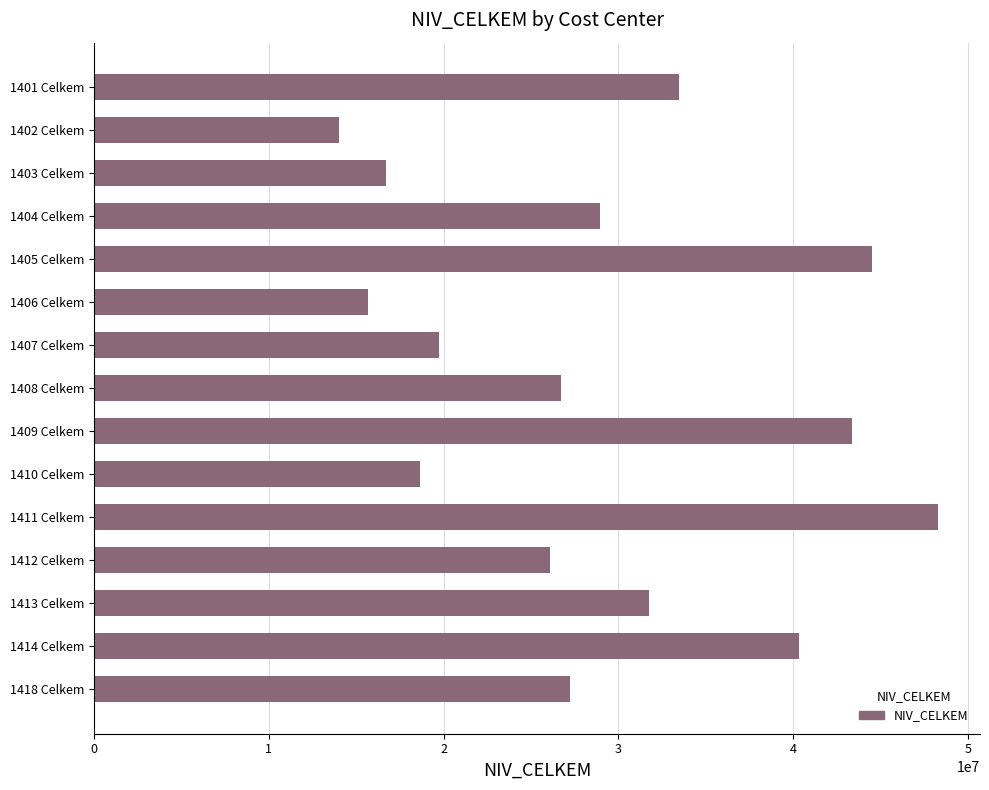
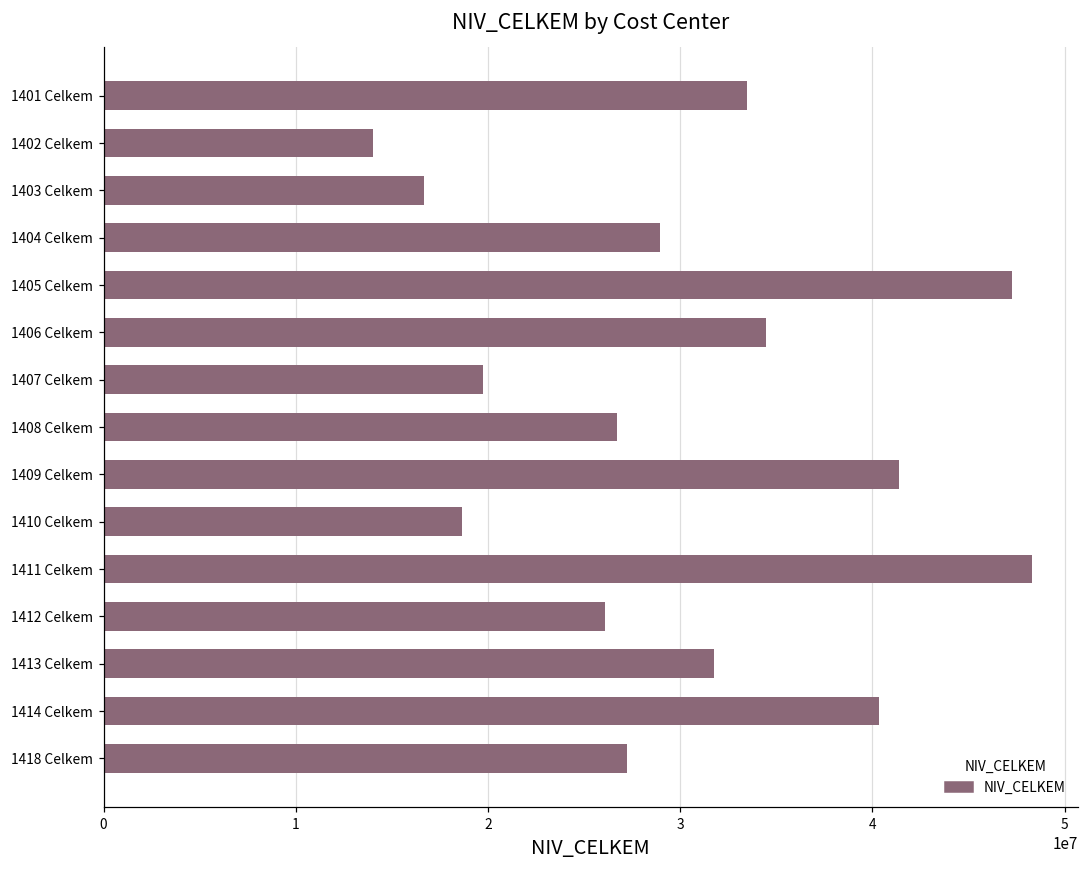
  {
    "1401 Celkem": 33500000,
    "1402 Celkem": 14000000,
    "1403 Celkem": 16700000,
    "1404 Celkem": 29000000,
-   "1405 Celkem": 44500000,
-   "1406 Celkem": 15700000,
+   "1405 Celkem": 47300000,
+   "1406 Celkem": 34400000,
    "1407 Celkem": 19700000,
    "1408 Celkem": 26700000,
-   "1409 Celkem": 43400000,
+   "1409 Celkem": 41400000,
    "1410 Celkem": 18700000,
    "1411 Celkem": 48300000,
    "1412 Celkem": 26100000,
    "1413 Celkem": 31700000,
    "1414 Celkem": 40300000,
    "1418 Celkem": 27200000
  }
